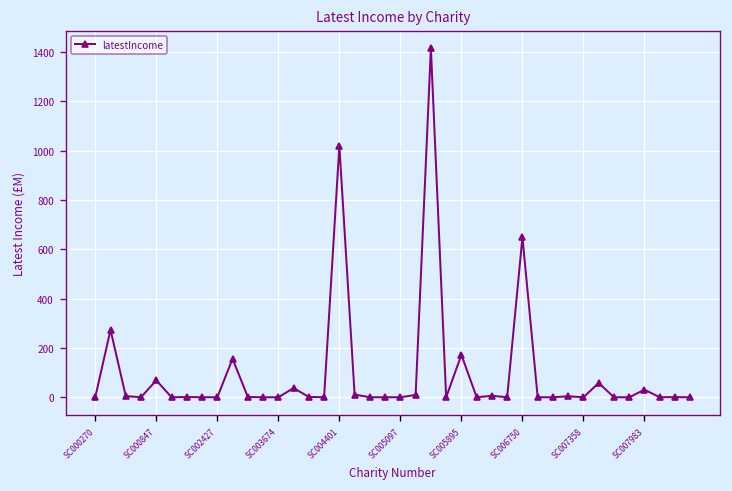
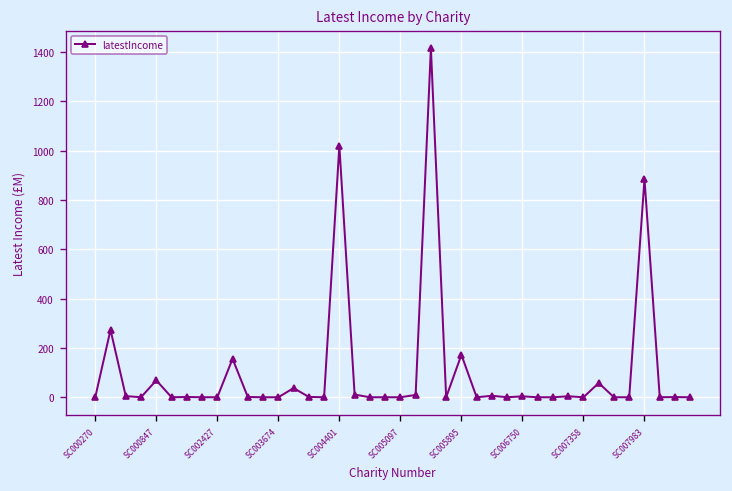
  {
    "SC000270": 0,
    "SC000847": 70,
    "SC002427": 0,
    "SC003674": 0,
    "SC004401": 1020,
    "SC005097": 0,
    "SC005895": 170,
-   "SC006750": 650,
+   "SC006750": 0,
    "SC007358": 0,
-   "SC007983": 30
+   "SC007983": 890
  }
